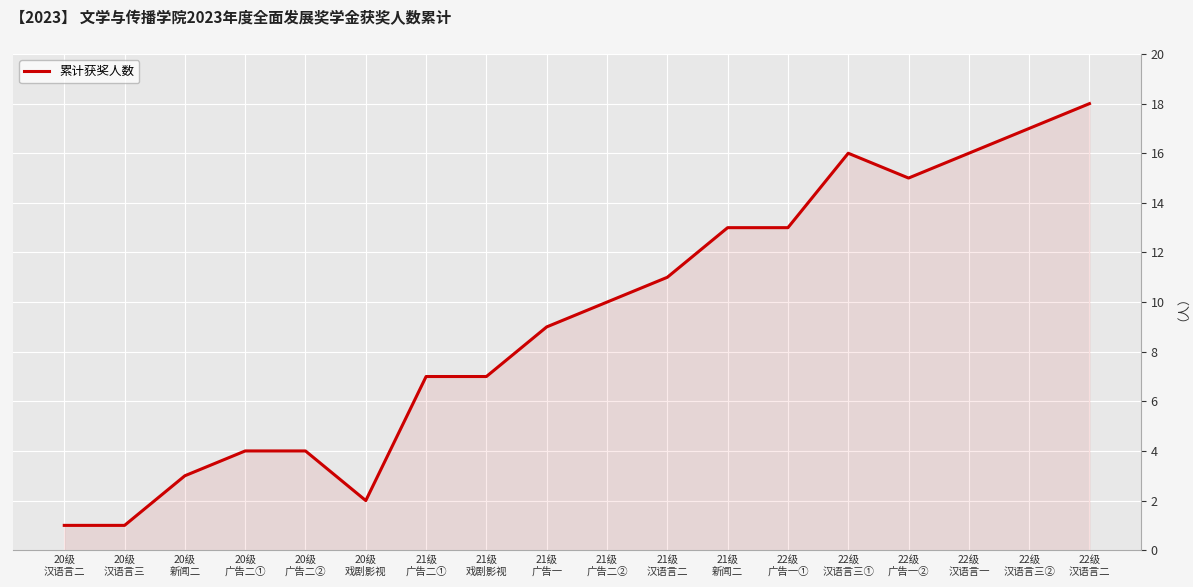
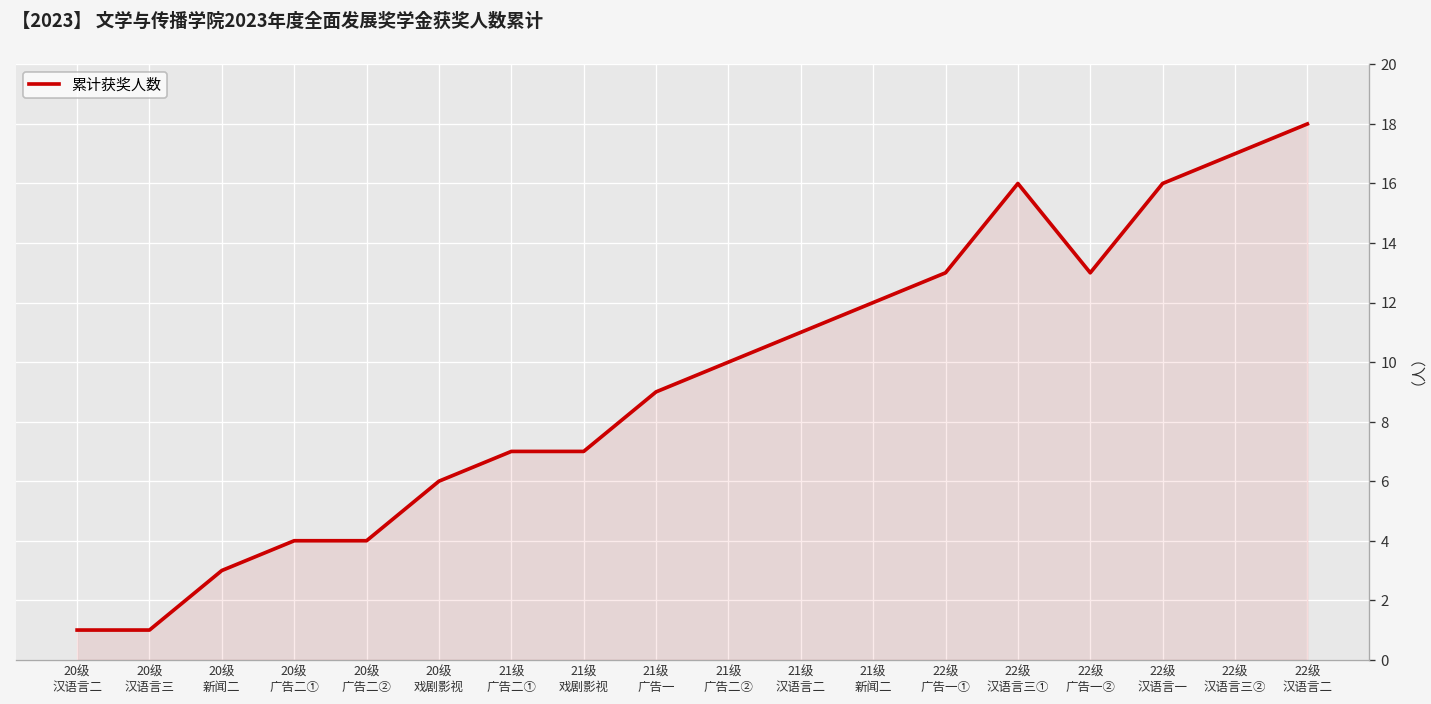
  {
    "20级 汉语言二": 1,
    "20级 汉语言三": 1,
    "20级 新闻二": 3,
    "20级 广告二①": 4,
    "20级 广告二②": 4,
-   "20级 戏剧影视": 2,
+   "20级 戏剧影视": 6,
    "21级 广告二①": 7,
    "21级 戏剧影视": 7,
    "21级 广告一": 9,
    "21级 广告二②": 10,
    "21级 汉语言二": 11,
-   "21级 新闻二": 13,
+   "21级 新闻二": 12,
    "22级 广告一①": 13,
    "22级 汉语言三①": 16,
-   "22级 广告一②": 15,
+   "22级 广告一②": 13,
    "22级 汉语言一": 16,
    "22级 汉语言三②": 17,
    "22级 汉语言二": 18
  }
